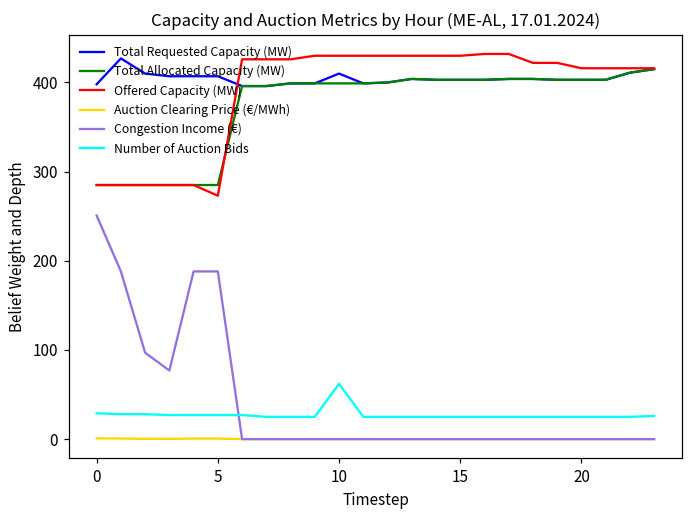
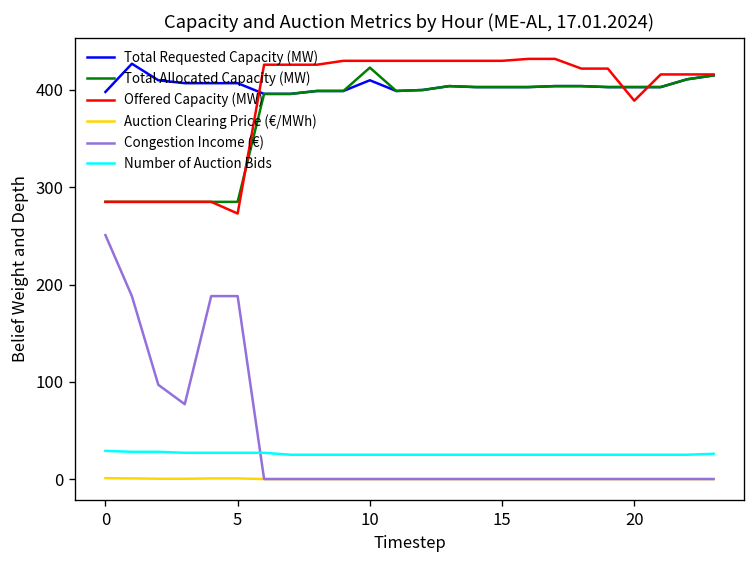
  {
    "Total Requested Capacity (MW)": {
      "0": 400,
      "5": 410,
      "10": 410
    },
    "Total Allocated Capacity (MW)": {
      "5": 290,
-     "10": 400
+     "10": 420
    },
    "Offered Capacity (MW)": {
      "5": 270,
      "10": 430,
      "15": 430,
-     "20": 420
+     "20": 390
    },
    "Auction Clearing Price (€/MWh)": {
      "0": 0,
      "5": 0
    },
    "Congestion Income (€)": {
      "0": 250,
      "5": 190
    },
    "Number of Auction Bids": {
      "0": 30,
      "5": 30,
-     "10": 60,
+     "10": 30,
      "15": 30,
      "20": 30
    }
  }
